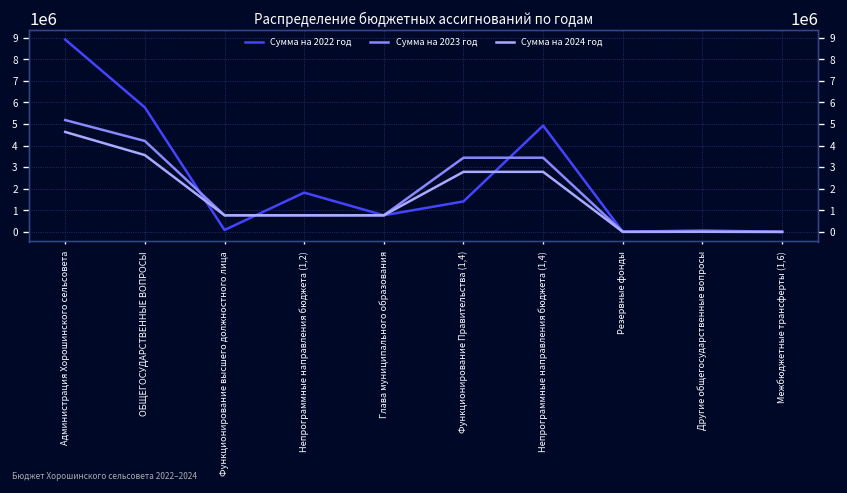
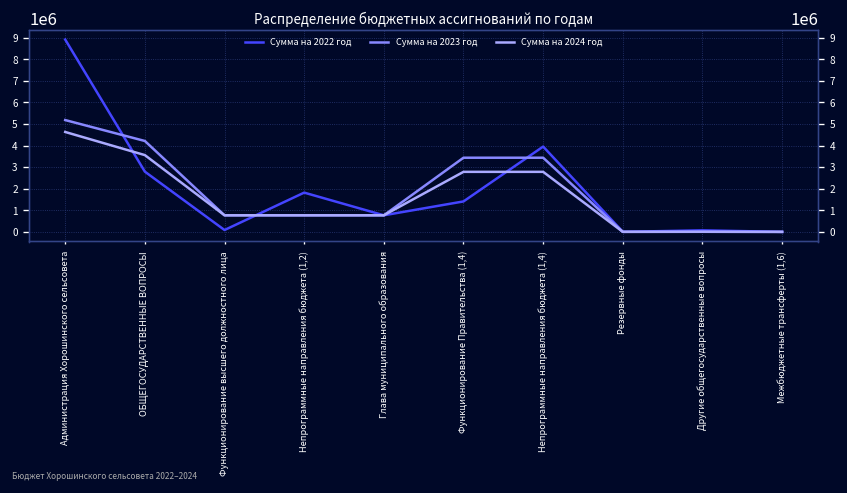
  {
    "Сумма на 2022 год": {
      "Администрация Хорошинского сельсовета": 8900000,
-     "ОБЩЕГОСУДАРСТВЕННЫЕ ВОПРОСЫ": 5800000,
+     "ОБЩЕГОСУДАРСТВЕННЫЕ ВОПРОСЫ": 2800000,
      "Функционирование высшего должностного лица": 100000,
      "Непрограммные направления бюджета (1,2)": 1800000,
      "Функционирование Правительства (1,4)": 1400000,
-     "Непрограммные направления бюджета (1,4)": 4900000
+     "Непрограммные направления бюджета (1,4)": 4000000
    }
  }
